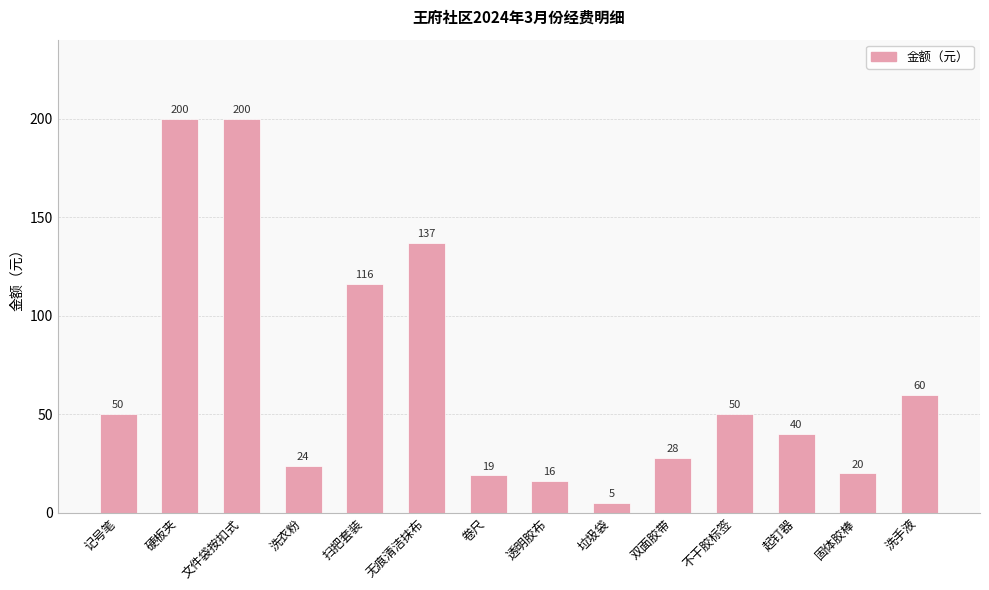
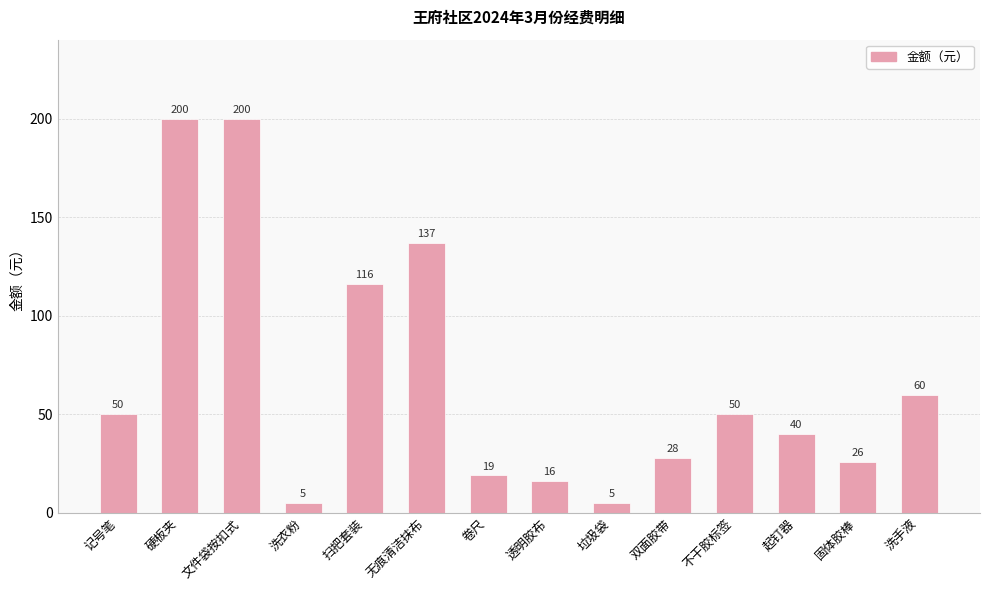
  {
    "记号笔": 50,
    "硬板夹": 200,
    "文件袋按扣式": 200,
-   "洗衣粉": 24,
+   "洗衣粉": 5,
    "扫把套装": 116,
    "无痕清洁抹布": 137,
    "卷尺": 19,
    "透明胶布": 16,
    "垃圾袋": 5,
    "双面胶带": 28,
    "不干胶标签": 50,
    "起钉器": 40,
-   "固体胶棒": 20,
+   "固体胶棒": 26,
    "洗手液": 60
  }
